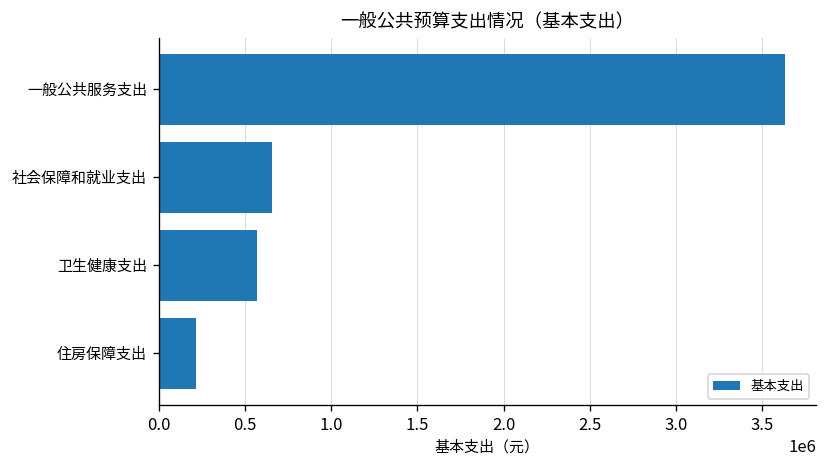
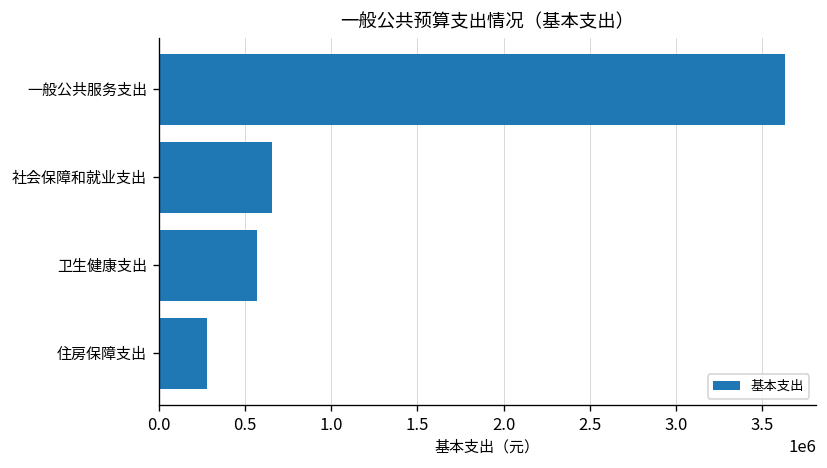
  {
    "一般公共服务支出": 3630000,
    "社会保障和就业支出": 660000,
    "卫生健康支出": 570000,
-   "住房保障支出": 220000
+   "住房保障支出": 280000
  }
